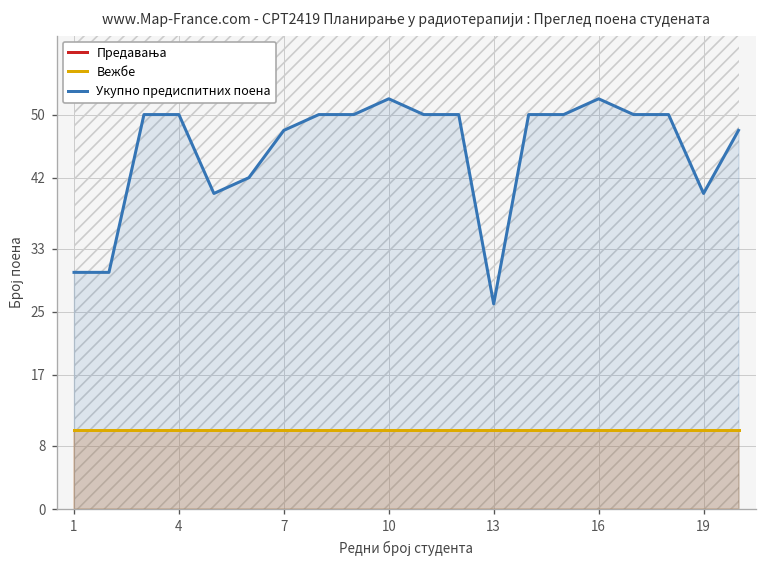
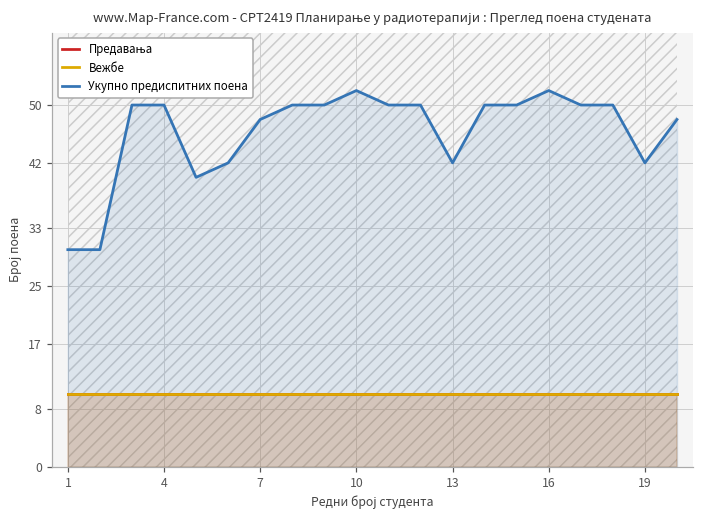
  {
    "Вежбе": {
      "1": 10,
      "4": 10,
      "7": 10,
      "10": 10,
      "13": 10,
      "16": 10,
      "19": 10
    },
    "Укупно предиспитних поена": {
      "1": 30,
      "4": 50,
      "7": 48,
      "10": 52,
-     "13": 26,
+     "13": 42,
      "16": 52,
-     "19": 40
+     "19": 42
    }
  }
